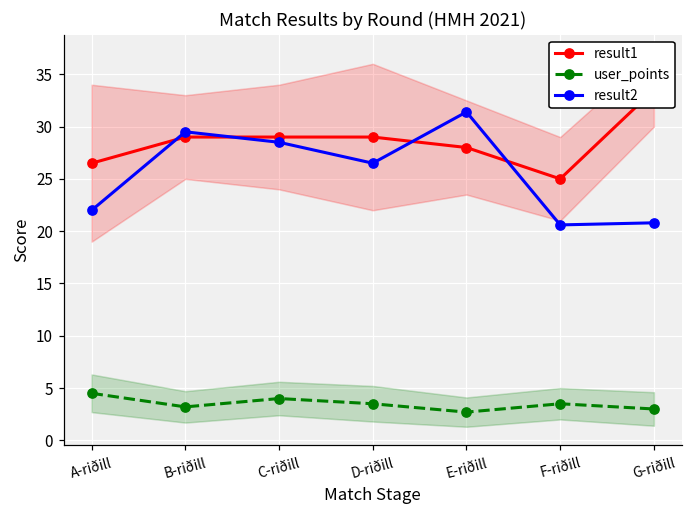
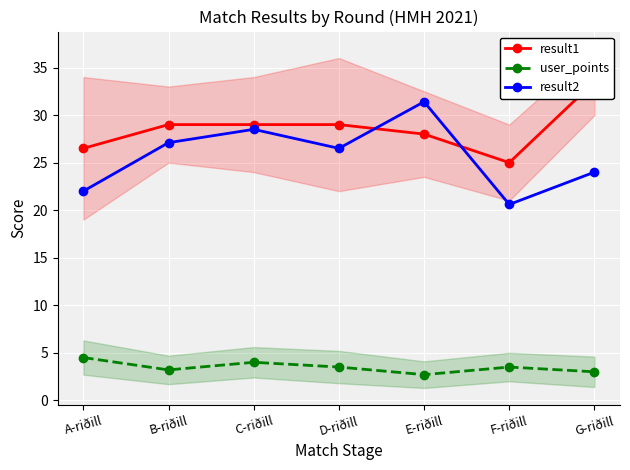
  {
    "result2": {
      "A-riðill": 22,
-     "B-riðill": 30,
+     "B-riðill": 27,
      "C-riðill": 29,
      "D-riðill": 27,
      "E-riðill": 31,
      "F-riðill": 21,
-     "G-riðill": 21
+     "G-riðill": 24
    }
  }
